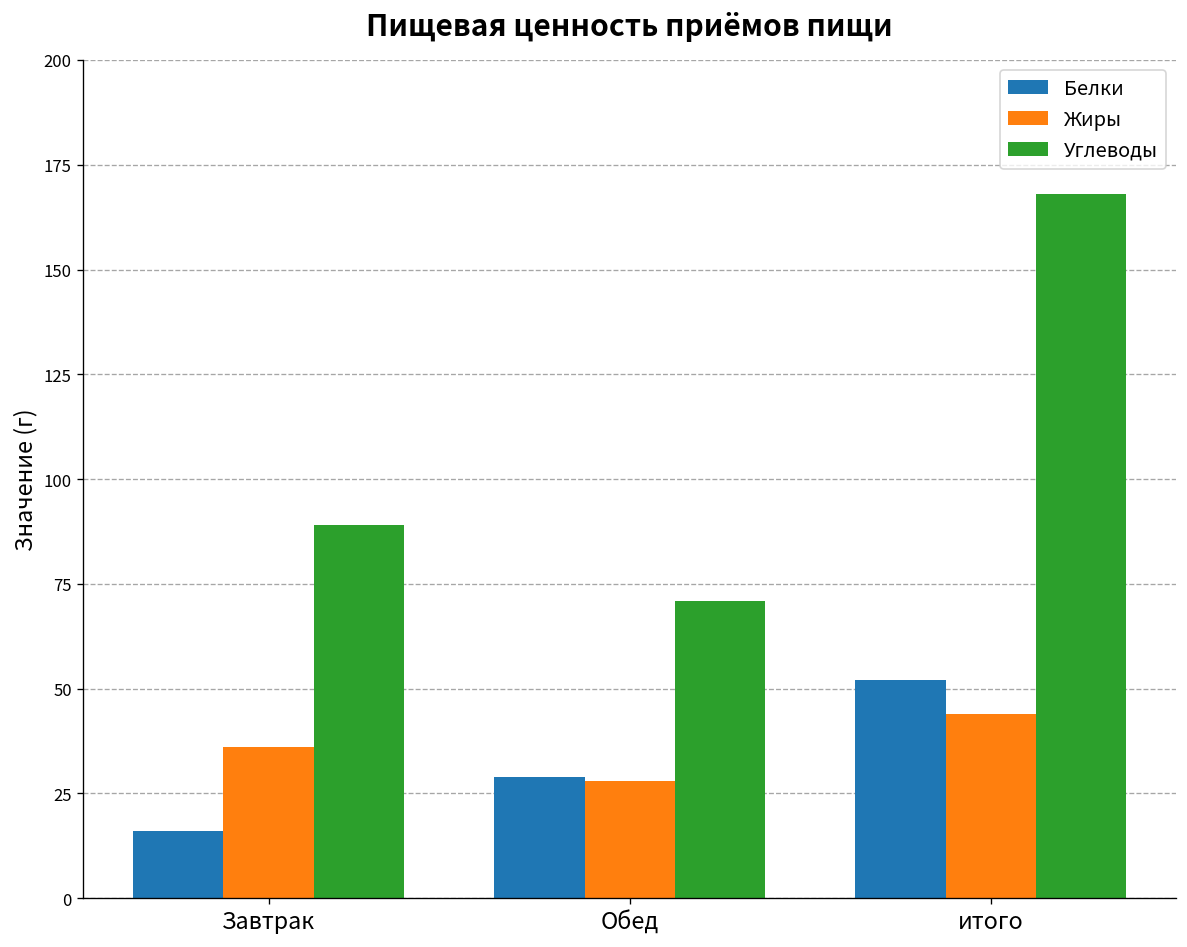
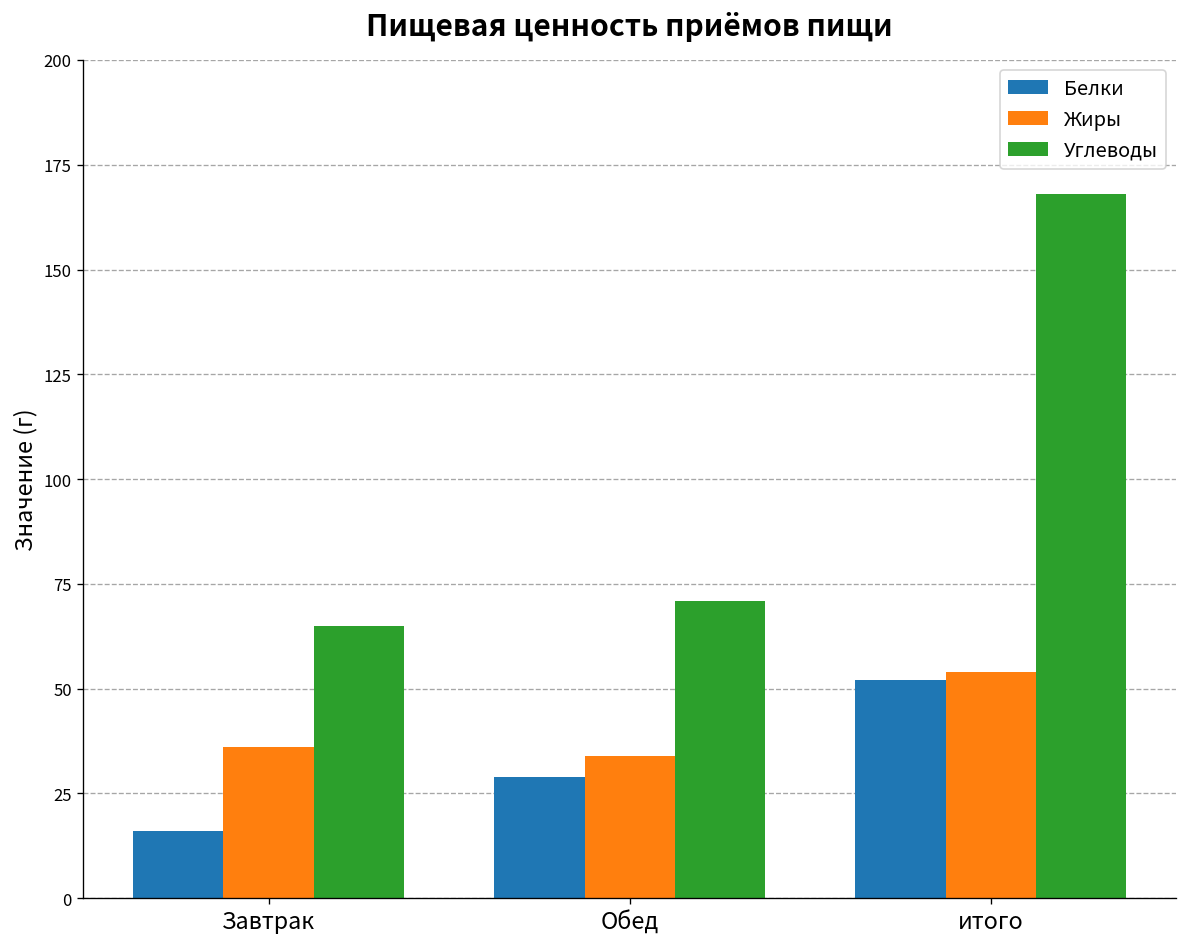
  {
    "Белки": {
      "Завтрак": 16,
      "Обед": 29,
      "итого": 52
    },
    "Жиры": {
      "Завтрак": 36,
-     "Обед": 28,
-     "итого": 44
+     "Обед": 34,
+     "итого": 54
    },
    "Углеводы": {
-     "Завтрак": 89,
+     "Завтрак": 65,
      "Обед": 71,
      "итого": 168
    }
  }
